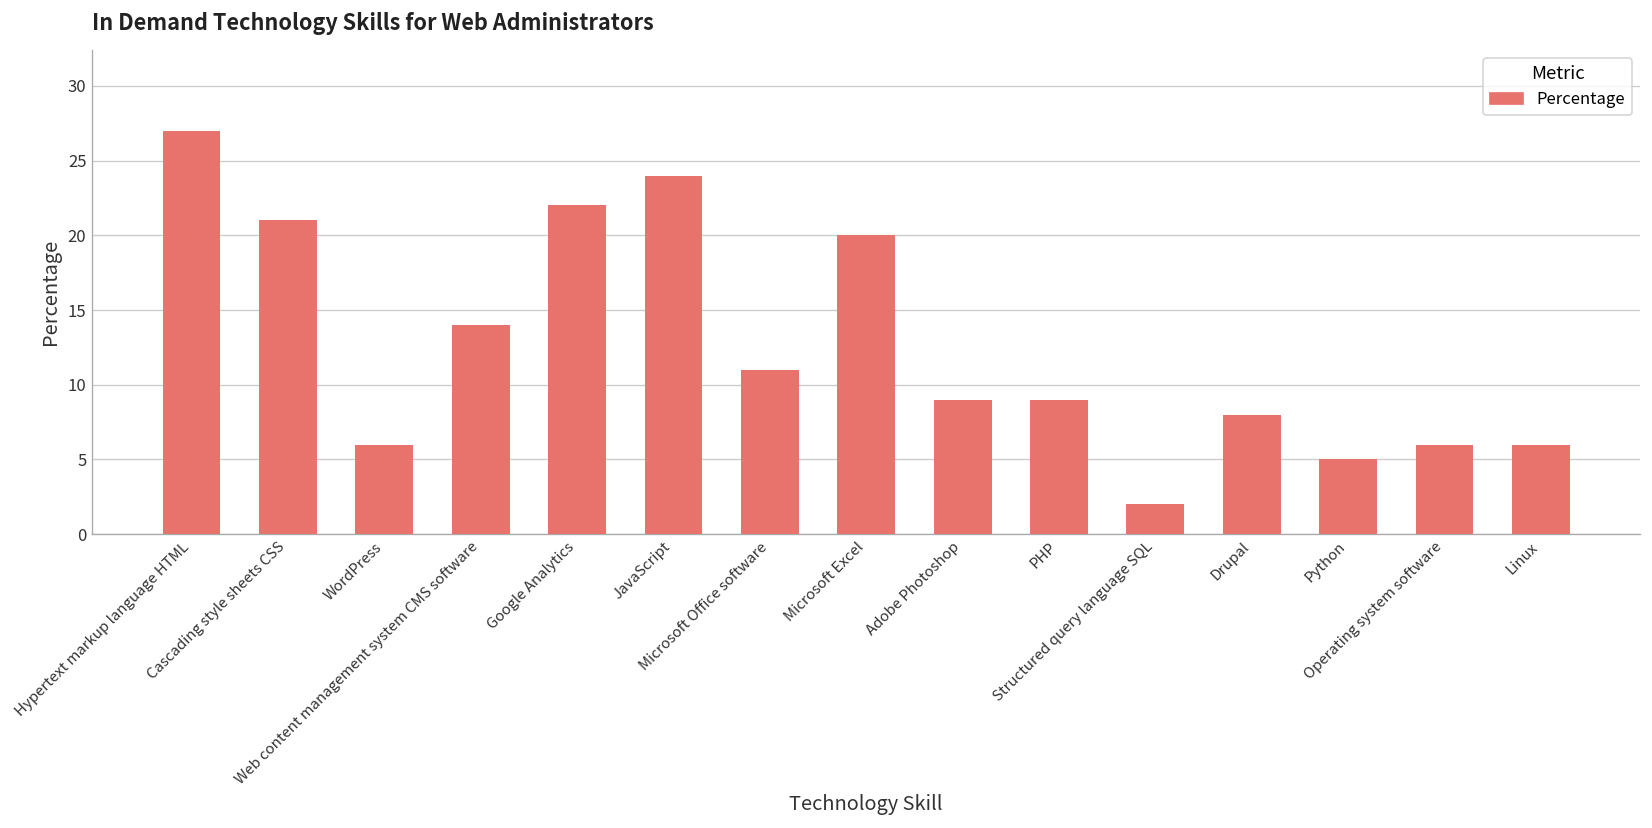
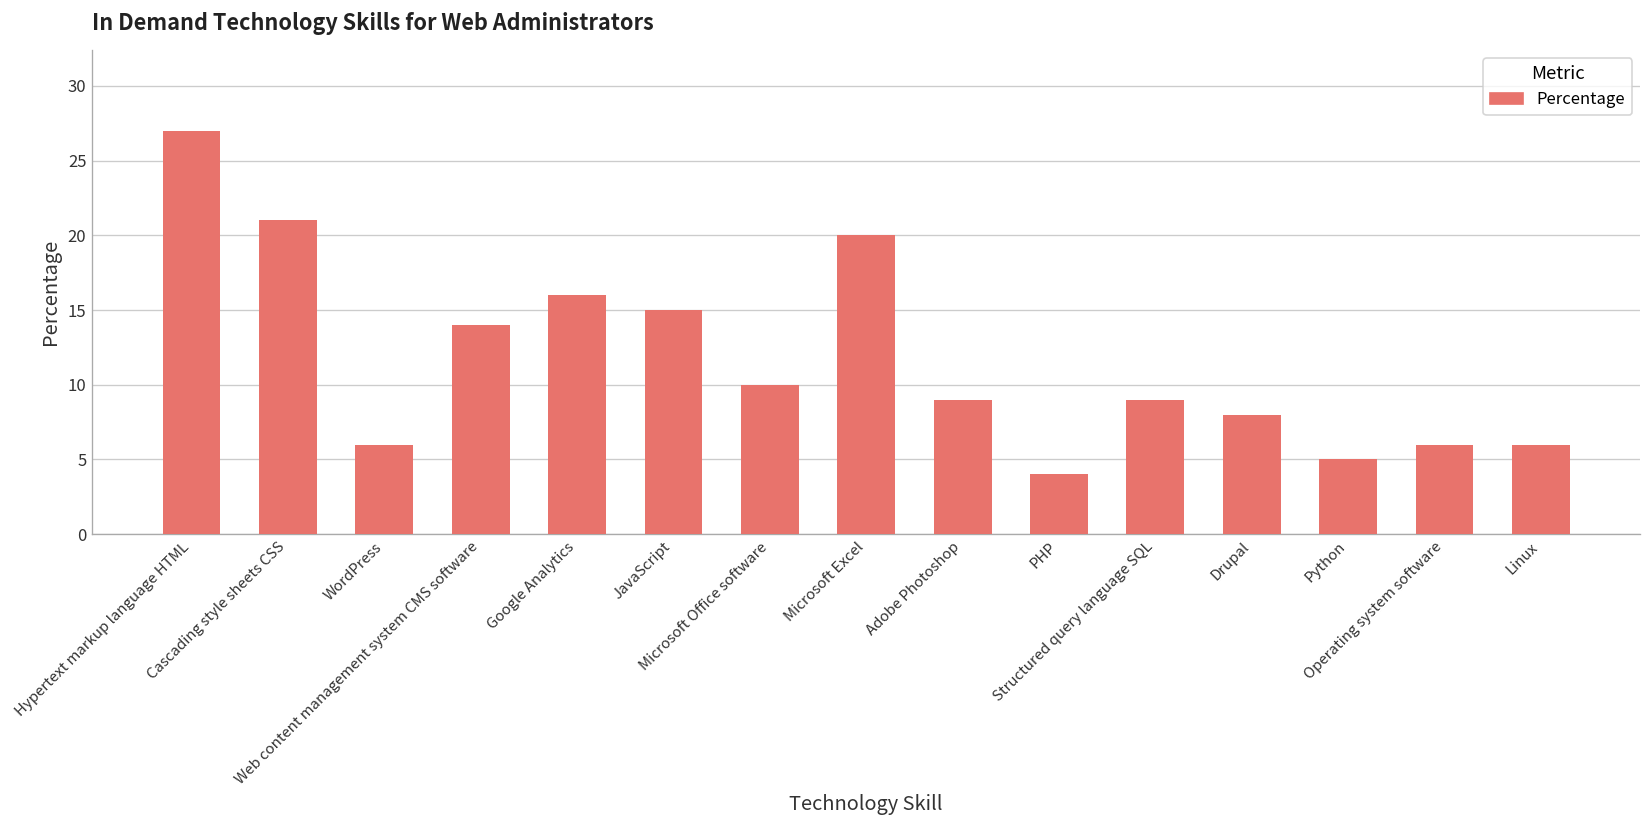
  {
    "Hypertext markup language HTML": 27,
    "Cascading style sheets CSS": 21,
    "WordPress": 6,
    "Web content management system CMS software": 14,
-   "Google Analytics": 22,
-   "JavaScript": 24,
-   "Microsoft Office software": 11,
+   "Google Analytics": 16,
+   "JavaScript": 15,
+   "Microsoft Office software": 10,
    "Microsoft Excel": 20,
    "Adobe Photoshop": 9,
-   "PHP": 9,
-   "Structured query language SQL": 2,
+   "PHP": 4,
+   "Structured query language SQL": 9,
    "Drupal": 8,
    "Python": 5,
    "Operating system software": 6,
    "Linux": 6
  }
